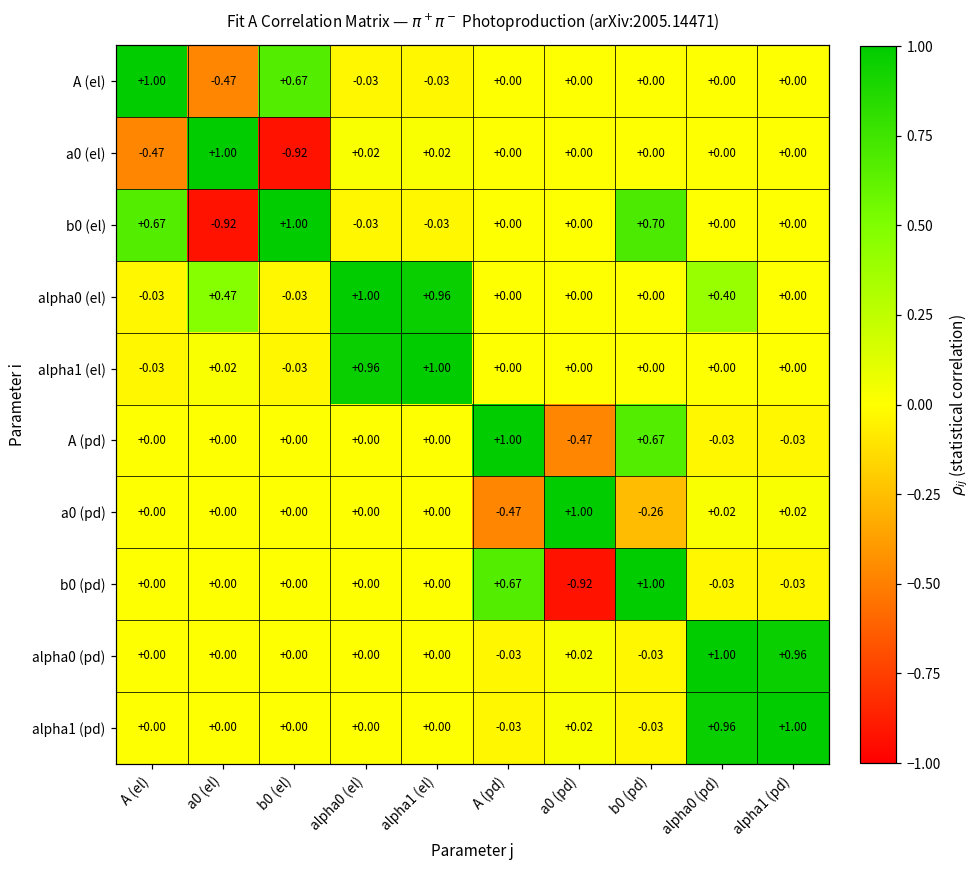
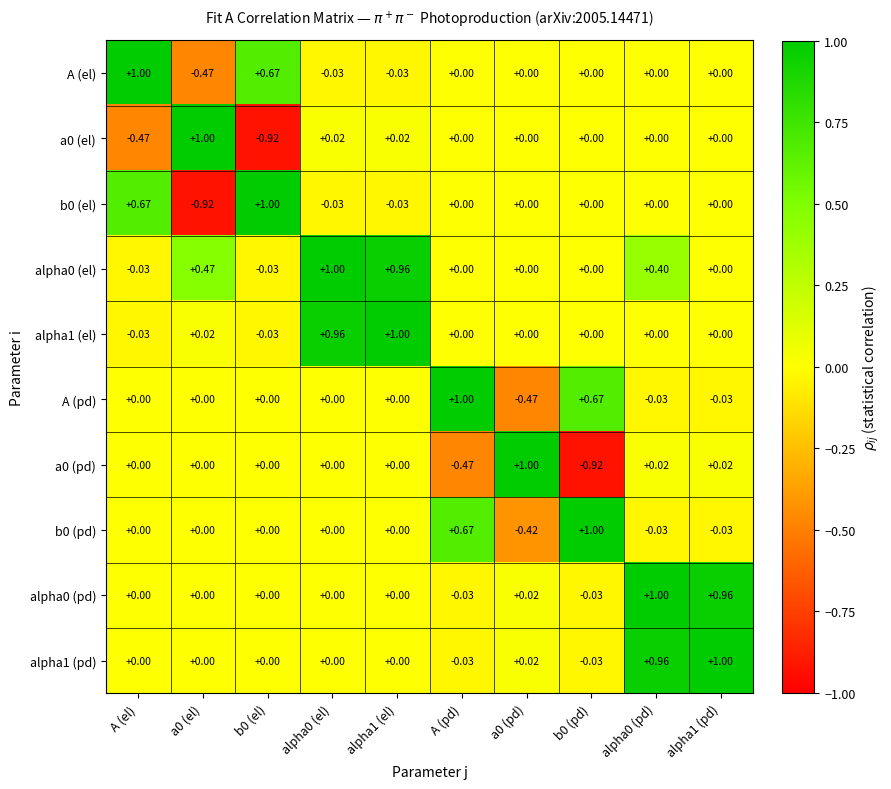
  {
    "A (el)": {
      "A (el)": "+1.00",
      "a0 (el)": "-0.47",
      "b0 (el)": "+0.67",
      "alpha0 (el)": "-0.03",
      "alpha1 (el)": "-0.03",
      "A (pd)": "+0.00",
      "a0 (pd)": "+0.00",
      "b0 (pd)": "+0.00",
      "alpha0 (pd)": "+0.00",
      "alpha1 (pd)": "+0.00"
    },
    "a0 (el)": {
      "A (el)": "-0.47",
      "a0 (el)": "+1.00",
      "b0 (el)": "-0.92",
      "alpha0 (el)": "+0.02",
      "alpha1 (el)": "+0.02",
      "A (pd)": "+0.00",
      "a0 (pd)": "+0.00",
      "b0 (pd)": "+0.00",
      "alpha0 (pd)": "+0.00",
      "alpha1 (pd)": "+0.00"
    },
    "b0 (el)": {
      "A (el)": "+0.67",
      "a0 (el)": "-0.92",
      "b0 (el)": "+1.00",
      "alpha0 (el)": "-0.03",
      "alpha1 (el)": "-0.03",
      "A (pd)": "+0.00",
      "a0 (pd)": "+0.00",
-     "b0 (pd)": "+0.70",
+     "b0 (pd)": "+0.00",
      "alpha0 (pd)": "+0.00",
      "alpha1 (pd)": "+0.00"
    },
    "alpha0 (el)": {
      "A (el)": "-0.03",
      "a0 (el)": "+0.47",
      "b0 (el)": "-0.03",
      "alpha0 (el)": "+1.00",
      "alpha1 (el)": "+0.96",
      "A (pd)": "+0.00",
      "a0 (pd)": "+0.00",
      "b0 (pd)": "+0.00",
      "alpha0 (pd)": "+0.40",
      "alpha1 (pd)": "+0.00"
    },
    "alpha1 (el)": {
      "A (el)": "-0.03",
      "a0 (el)": "+0.02",
      "b0 (el)": "-0.03",
      "alpha0 (el)": "+0.96",
      "alpha1 (el)": "+1.00",
      "A (pd)": "+0.00",
      "a0 (pd)": "+0.00",
      "b0 (pd)": "+0.00",
      "alpha0 (pd)": "+0.00",
      "alpha1 (pd)": "+0.00"
    },
    "A (pd)": {
      "A (el)": "+0.00",
      "a0 (el)": "+0.00",
      "b0 (el)": "+0.00",
      "alpha0 (el)": "+0.00",
      "alpha1 (el)": "+0.00",
      "A (pd)": "+1.00",
      "a0 (pd)": "-0.47",
      "b0 (pd)": "+0.67",
      "alpha0 (pd)": "-0.03",
      "alpha1 (pd)": "-0.03"
    },
    "a0 (pd)": {
      "A (el)": "+0.00",
      "a0 (el)": "+0.00",
      "b0 (el)": "+0.00",
      "alpha0 (el)": "+0.00",
      "alpha1 (el)": "+0.00",
      "A (pd)": "-0.47",
      "a0 (pd)": "+1.00",
-     "b0 (pd)": "-0.26",
+     "b0 (pd)": "-0.92",
      "alpha0 (pd)": "+0.02",
      "alpha1 (pd)": "+0.02"
    },
    "b0 (pd)": {
      "A (el)": "+0.00",
      "a0 (el)": "+0.00",
      "b0 (el)": "+0.00",
      "alpha0 (el)": "+0.00",
      "alpha1 (el)": "+0.00",
      "A (pd)": "+0.67",
-     "a0 (pd)": "-0.92",
+     "a0 (pd)": "-0.42",
      "b0 (pd)": "+1.00",
      "alpha0 (pd)": "-0.03",
      "alpha1 (pd)": "-0.03"
    },
    "alpha0 (pd)": {
      "A (el)": "+0.00",
      "a0 (el)": "+0.00",
      "b0 (el)": "+0.00",
      "alpha0 (el)": "+0.00",
      "alpha1 (el)": "+0.00",
      "A (pd)": "-0.03",
      "a0 (pd)": "+0.02",
      "b0 (pd)": "-0.03",
      "alpha0 (pd)": "+1.00",
      "alpha1 (pd)": "+0.96"
    },
    "alpha1 (pd)": {
      "A (el)": "+0.00",
      "a0 (el)": "+0.00",
      "b0 (el)": "+0.00",
      "alpha0 (el)": "+0.00",
      "alpha1 (el)": "+0.00",
      "A (pd)": "-0.03",
      "a0 (pd)": "+0.02",
      "b0 (pd)": "-0.03",
      "alpha0 (pd)": "+0.96",
      "alpha1 (pd)": "+1.00"
    }
  }
